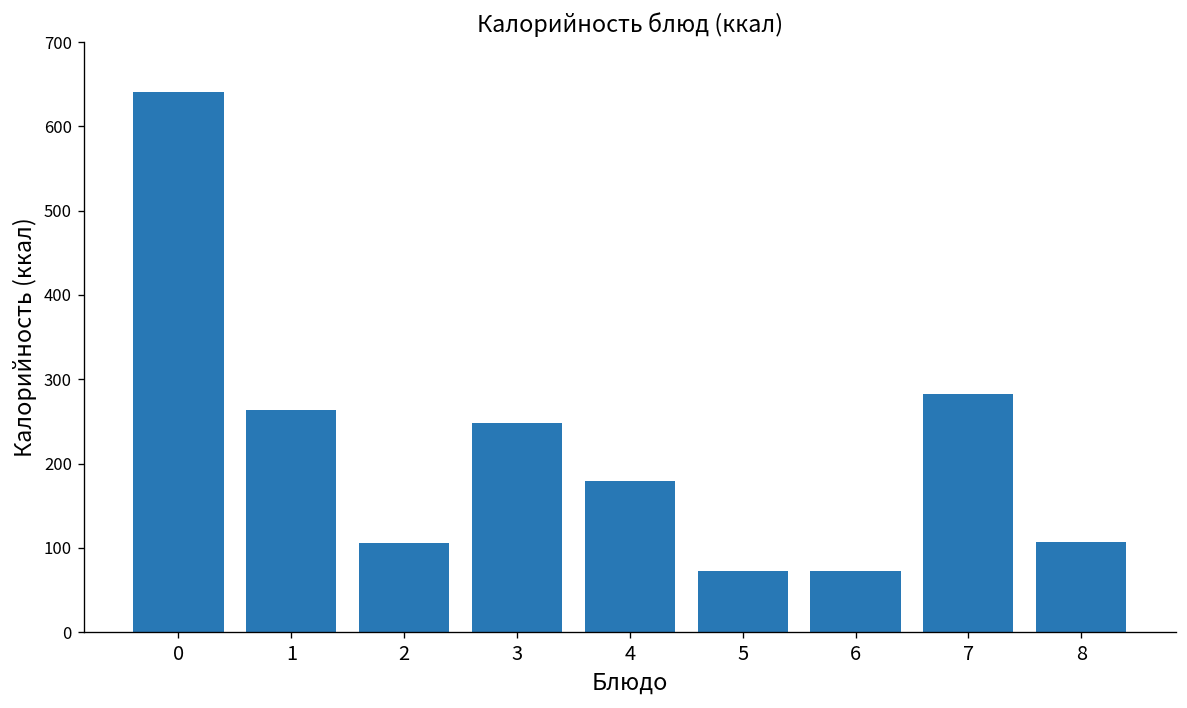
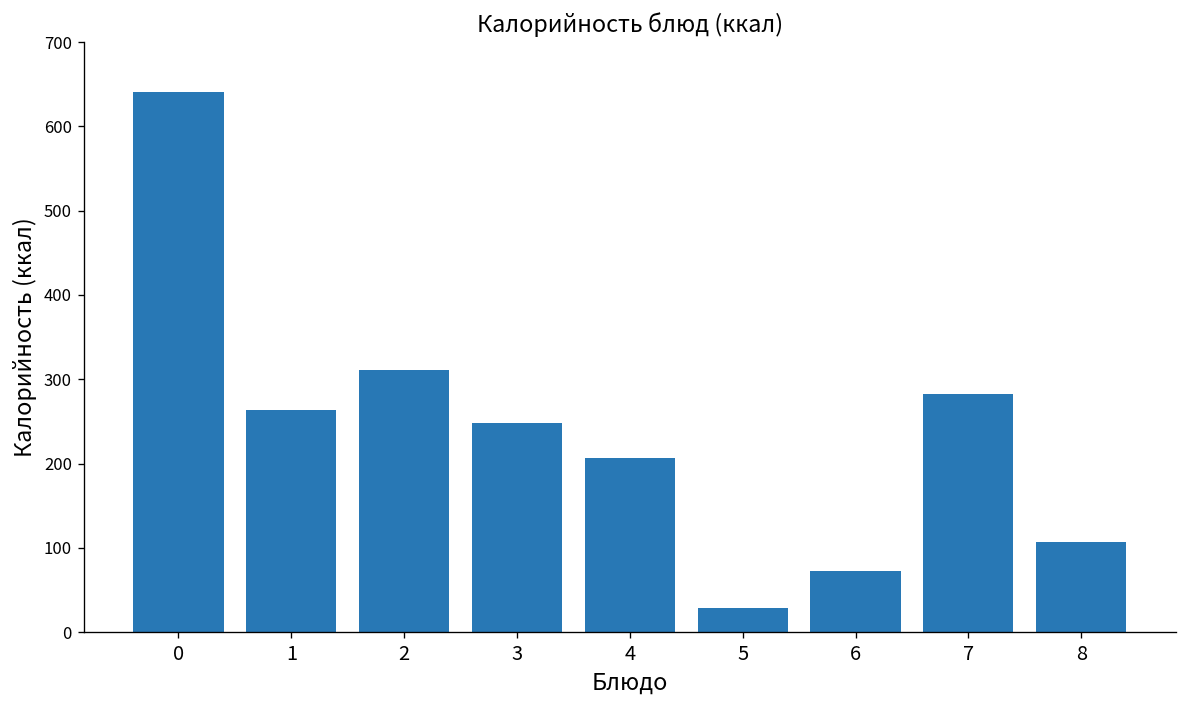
  {
    "0": 640,
    "1": 260,
-   "2": 110,
+   "2": 310,
    "3": 250,
-   "4": 180,
-   "5": 70,
+   "4": 210,
+   "5": 30,
    "6": 70,
    "7": 280,
    "8": 110
  }
